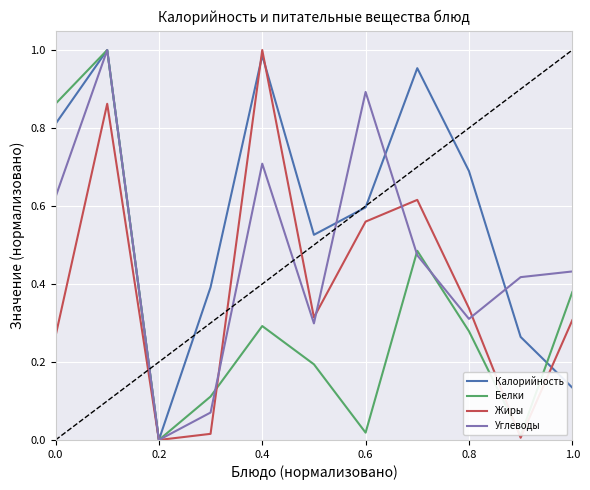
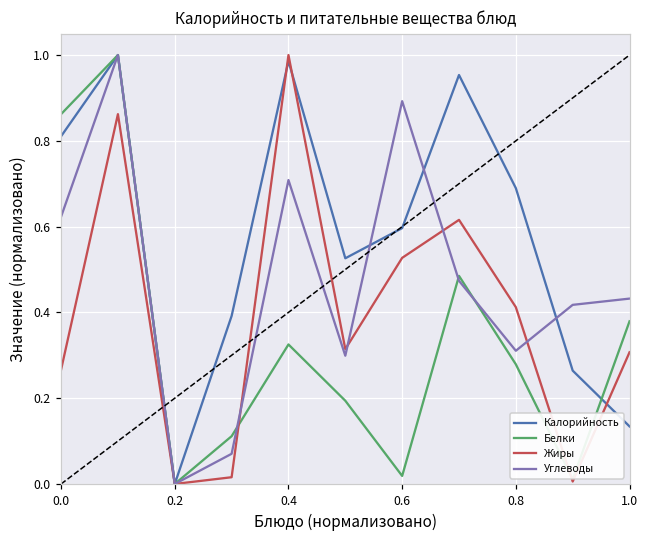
  {
    "Белки": {
      "0.0": 0.86,
-     "0.4": 0.29,
+     "0.4": 0.33,
      "0.6": 0.02,
      "0.8": 0.28,
      "1.0": 0.38
    },
    "Жиры": {
      "0.0": 0.27,
      "0.4": 1.00,
-     "0.6": 0.56,
-     "0.8": 0.34,
+     "0.6": 0.53,
+     "0.8": 0.41,
      "1.0": 0.31
    }
  }
